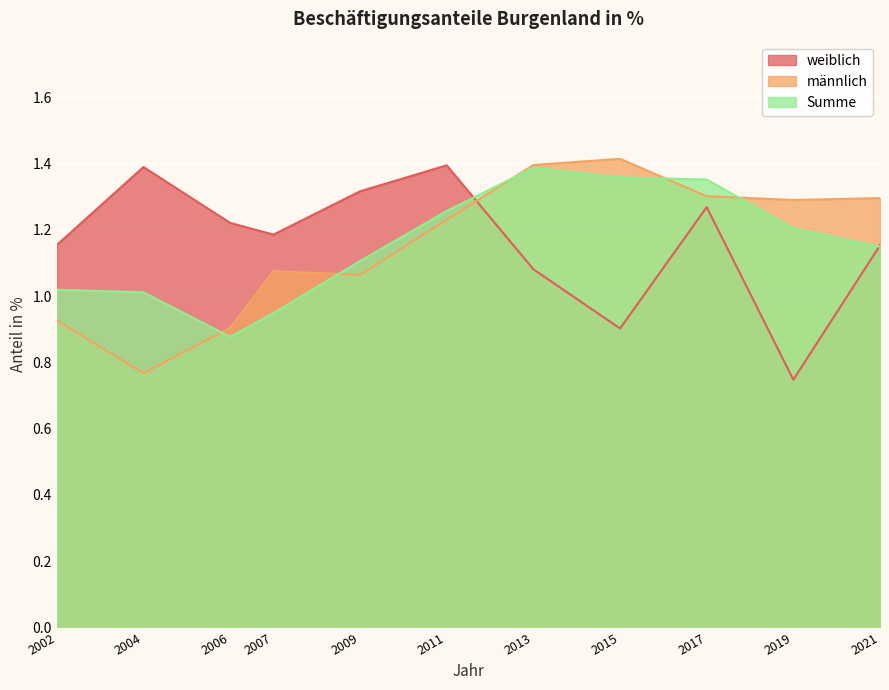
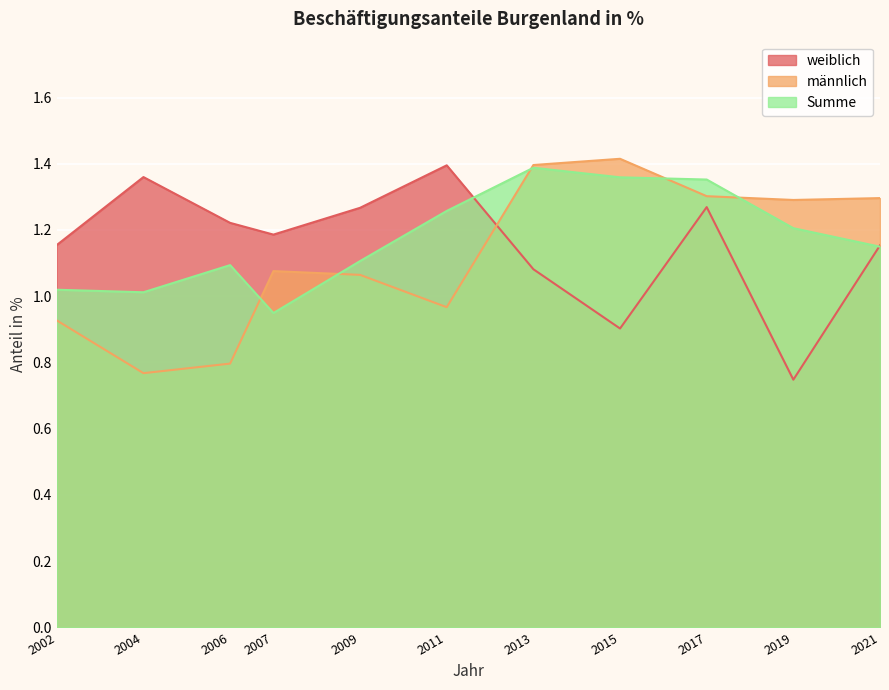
  {
    "weiblich": {
      "2002": 1.15,
-     "2004": 1.39,
+     "2004": 1.36,
      "2006": 1.22,
      "2007": 1.19,
-     "2009": 1.32,
+     "2009": 1.27,
      "2011": 1.40,
      "2013": 1.08,
      "2015": 0.90,
      "2017": 1.27,
      "2019": 0.75
    },
    "männlich": {
      "2002": 0.93,
      "2004": 0.77,
-     "2006": 0.90,
+     "2006": 0.80,
      "2007": 1.08,
      "2009": 1.06,
-     "2011": 1.23,
+     "2011": 0.97,
      "2013": 1.40,
      "2015": 1.42,
      "2017": 1.30,
      "2019": 1.29,
      "2021": 1.30
    },
    "Summe": {
      "2002": 1.02,
      "2004": 1.01,
-     "2006": 0.88,
+     "2006": 1.09,
      "2007": 0.95,
      "2009": 1.11,
      "2011": 1.26,
      "2013": 1.39,
      "2015": 1.36,
      "2017": 1.35,
      "2019": 1.21
    }
  }
